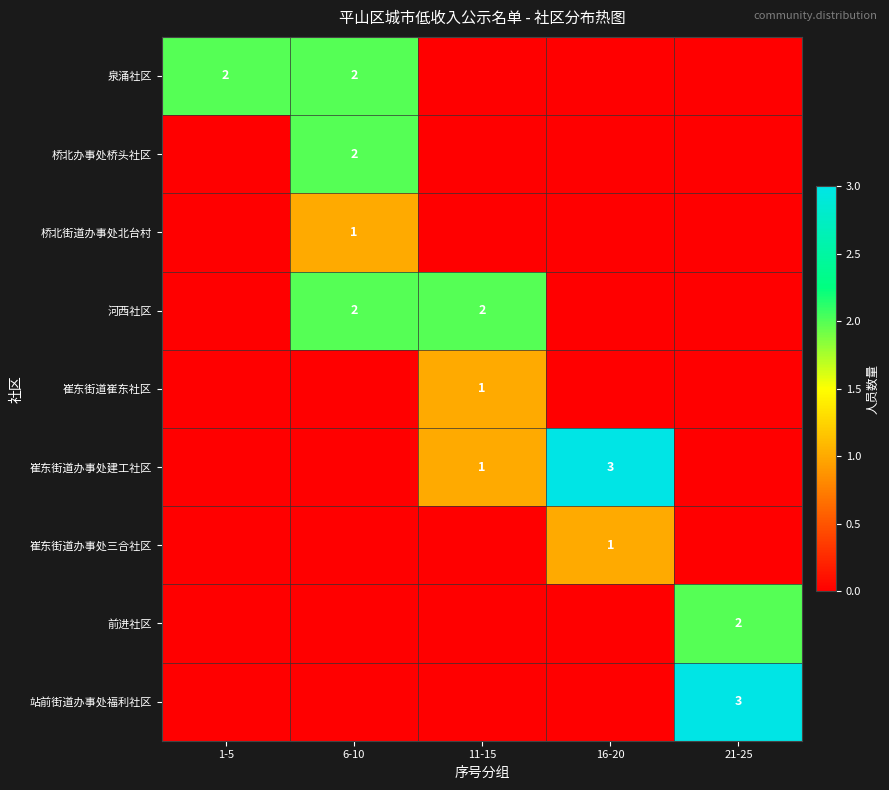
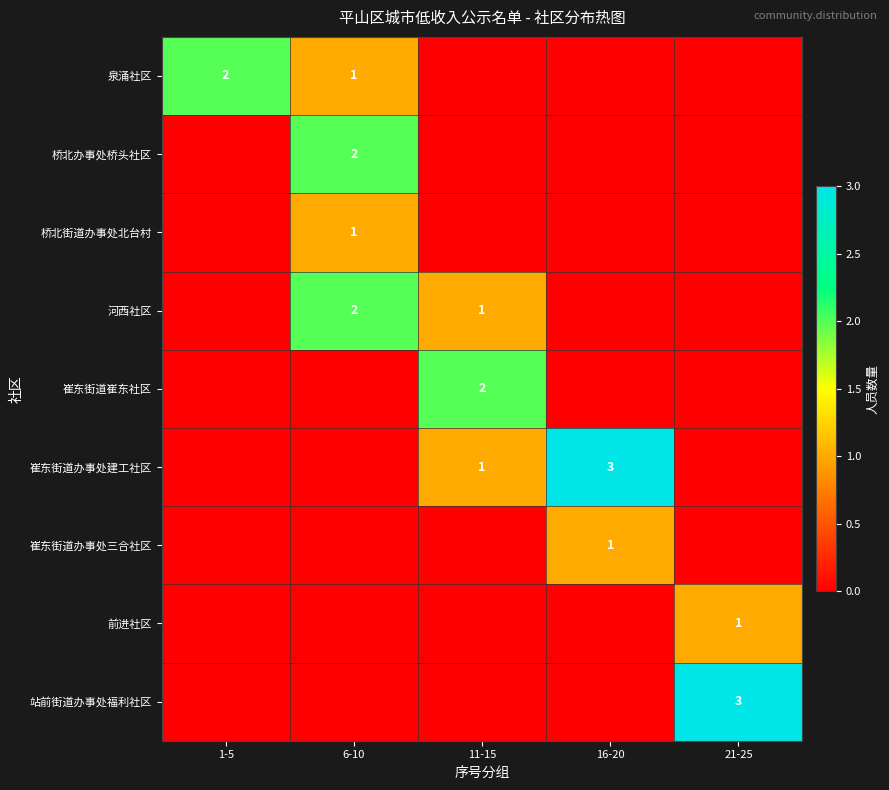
  {
    "泉涌社区": {
      "1-5": 2,
-     "6-10": 2
+     "6-10": 1
    },
    "桥北办事处桥头社区": {
      "6-10": 2
    },
    "桥北街道办事处北台村": {
      "6-10": 1
    },
    "河西社区": {
      "6-10": 2,
-     "11-15": 2
+     "11-15": 1
    },
    "崔东街道崔东社区": {
-     "11-15": 1
+     "11-15": 2
    },
    "崔东街道办事处建工社区": {
      "11-15": 1,
      "16-20": 3
    },
    "崔东街道办事处三合社区": {
      "16-20": 1
    },
    "前进社区": {
-     "21-25": 2
+     "21-25": 1
    },
    "站前街道办事处福利社区": {
      "21-25": 3
    }
  }
